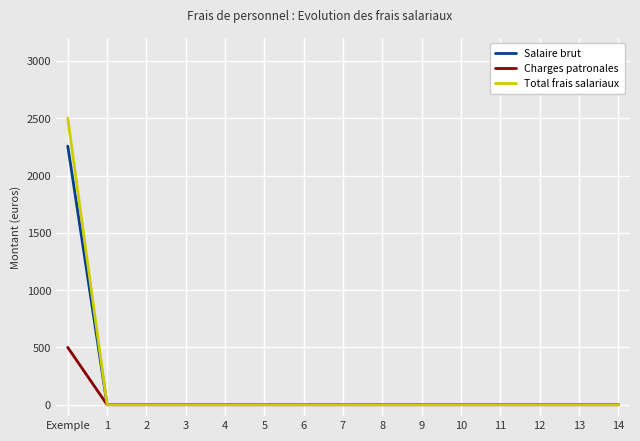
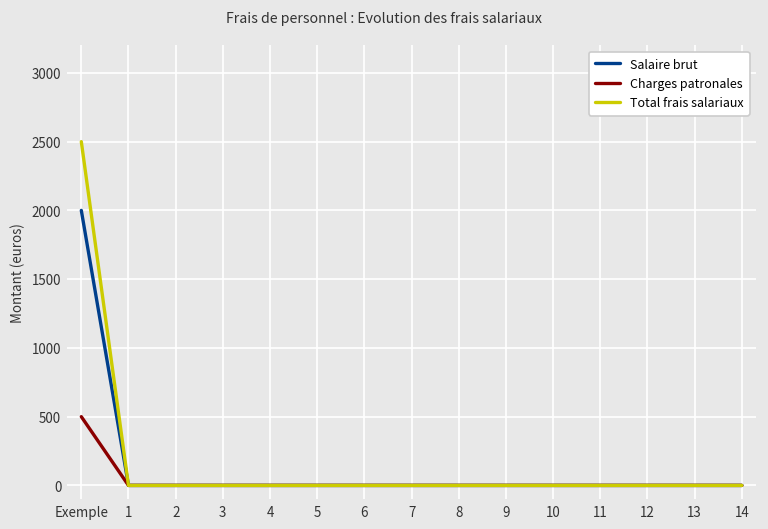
  {
    "Salaire brut": {
-     "Exemple": 2260
+     "Exemple": 2000
    },
    "Charges patronales": {
      "Exemple": 500
    },
    "Total frais salariaux": {
      "Exemple": 2500
    }
  }
